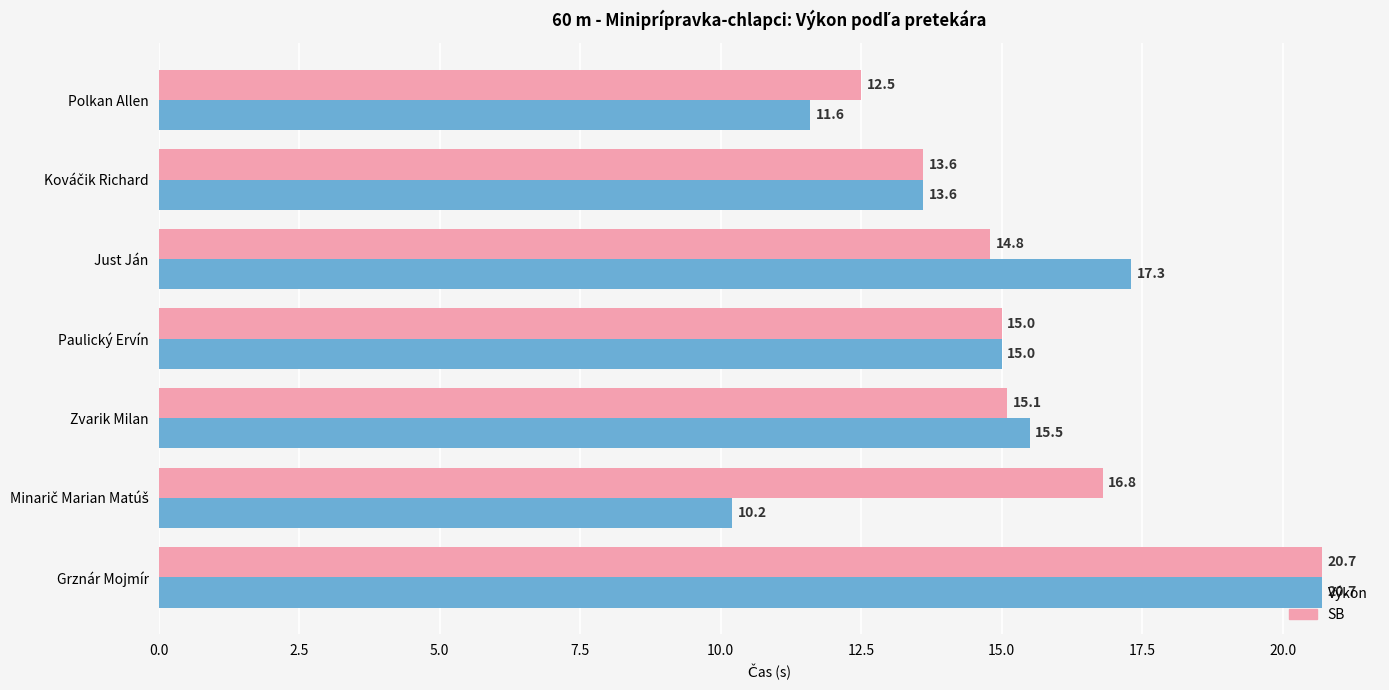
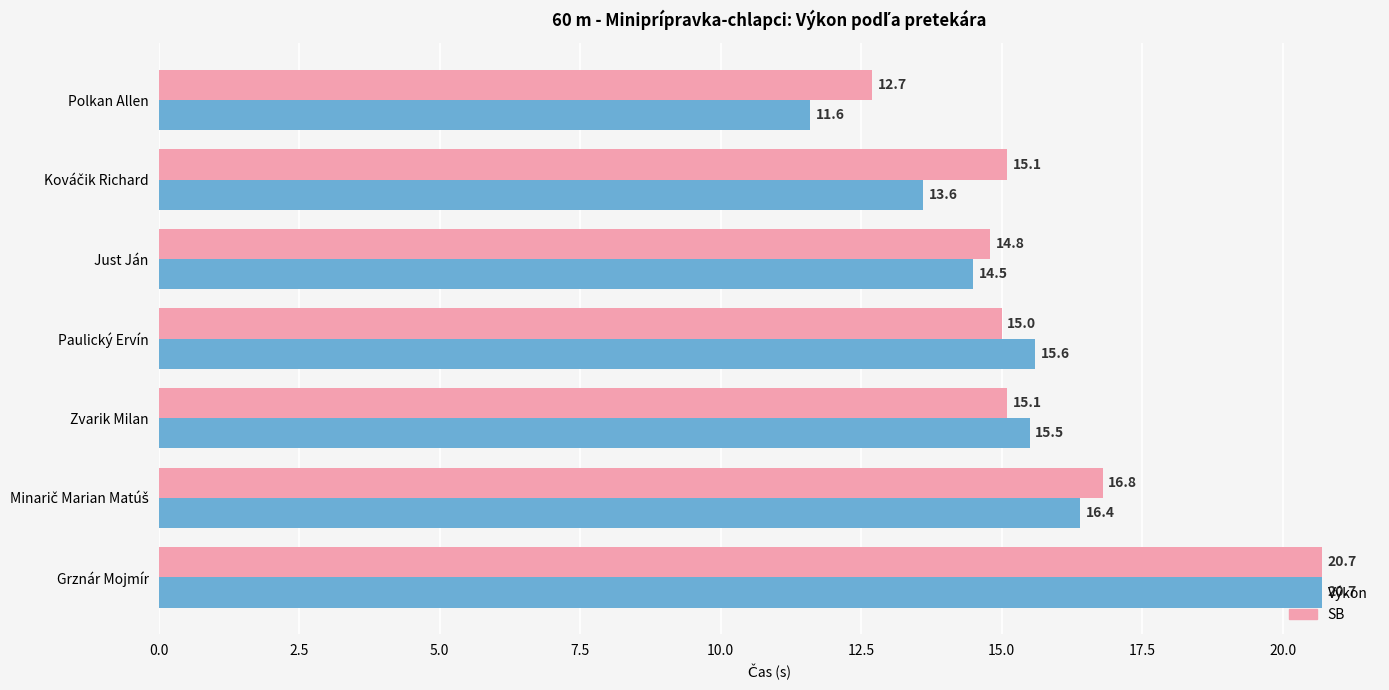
  {
    "Výkon": {
      "Polkan Allen": 11.6,
      "Kováčik Richard": 13.6,
-     "Just Ján": 17.3,
-     "Paulický Ervín": 15.0,
+     "Just Ján": 14.5,
+     "Paulický Ervín": 15.6,
      "Zvarik Milan": 15.5,
-     "Minarič Marian Matúš": 10.2,
+     "Minarič Marian Matúš": 16.4,
      "Grznár Mojmír": 20.7
    },
    "SB": {
-     "Polkan Allen": 12.5,
-     "Kováčik Richard": 13.6,
+     "Polkan Allen": 12.7,
+     "Kováčik Richard": 15.1,
      "Just Ján": 14.8,
      "Paulický Ervín": 15.0,
      "Zvarik Milan": 15.1,
      "Minarič Marian Matúš": 16.8,
      "Grznár Mojmír": 20.7
    }
  }
